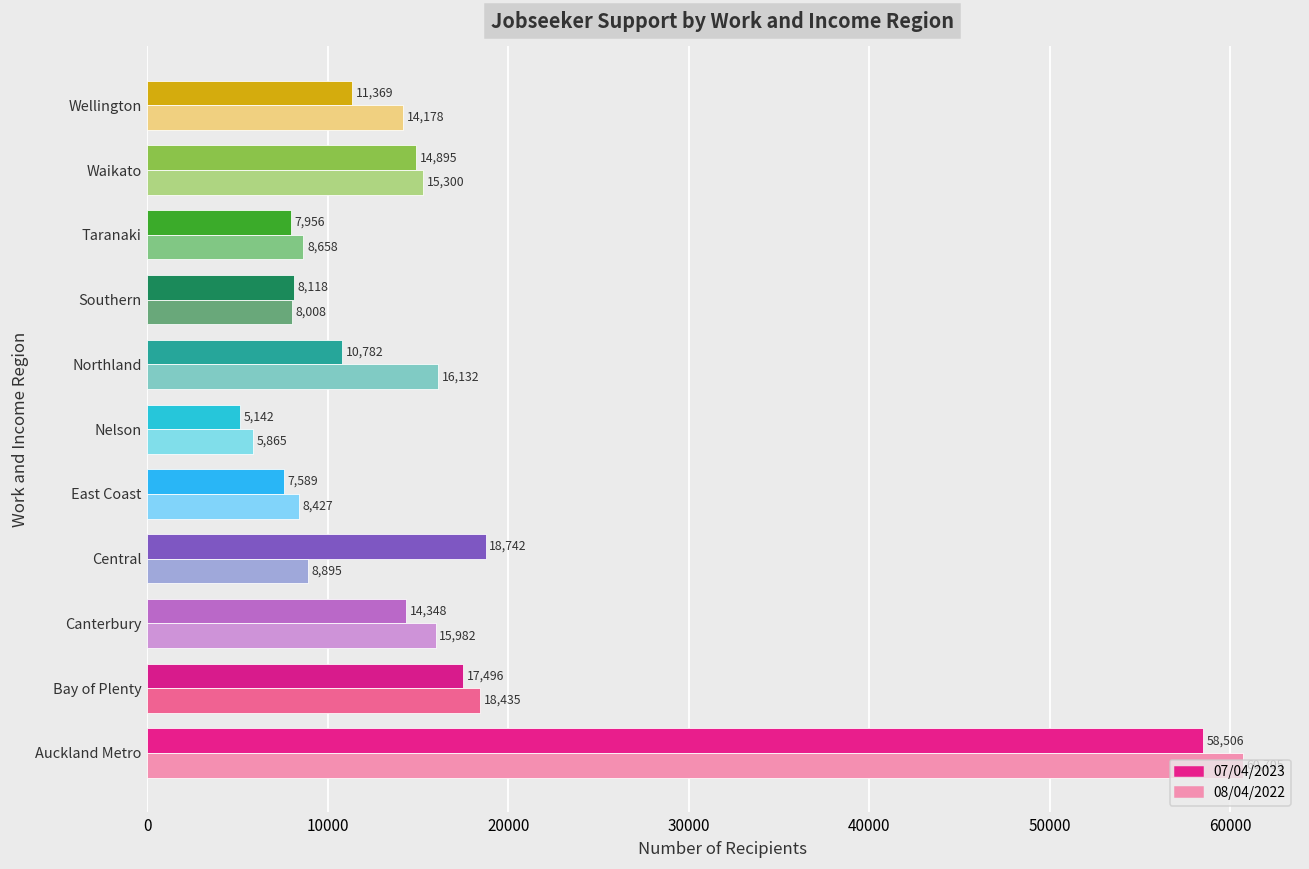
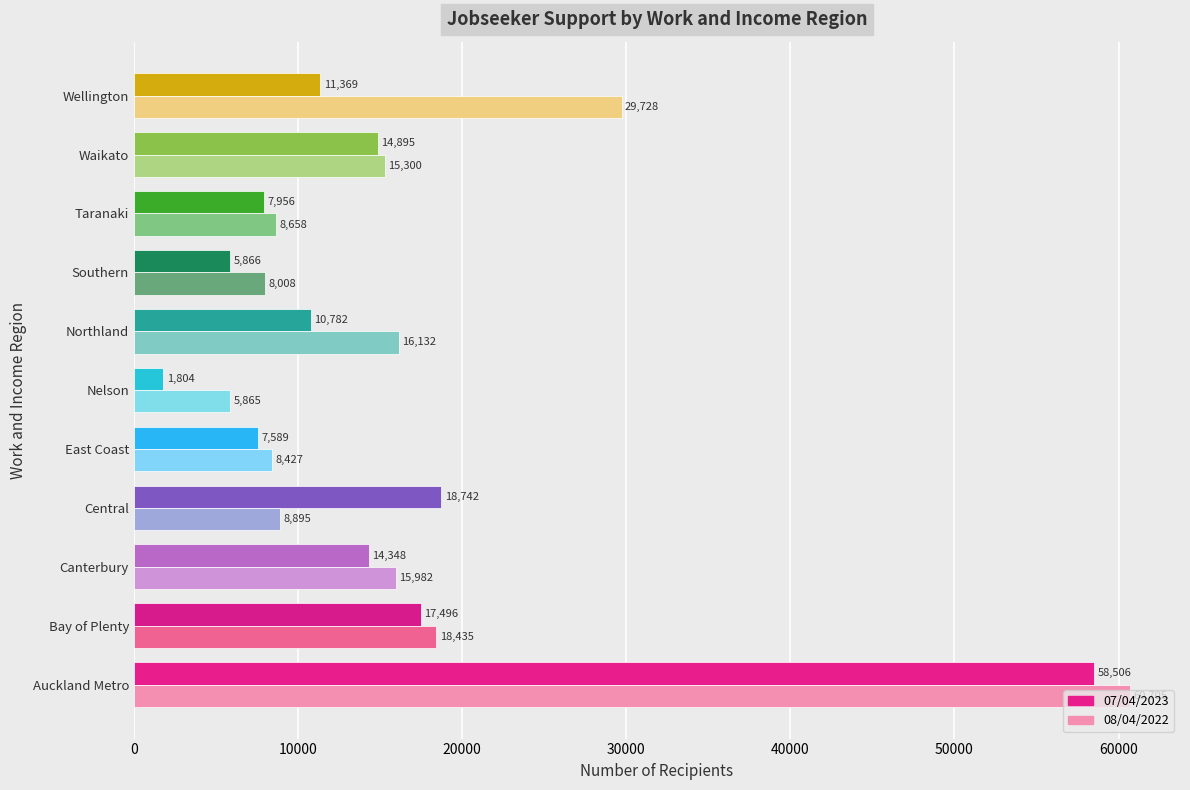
  {
    "07/04/2023": {
      "Wellington": "11,369",
      "Waikato": "14,895",
      "Taranaki": "7,956",
-     "Southern": "8,118",
+     "Southern": "5,866",
      "Northland": "10,782",
-     "Nelson": "5,142",
+     "Nelson": "1,804",
      "East Coast": "7,589",
      "Central": "18,742",
      "Canterbury": "14,348",
      "Bay of Plenty": "17,496",
      "Auckland Metro": "58,506"
    },
    "08/04/2022": {
-     "Wellington": "14,178",
+     "Wellington": "29,728",
      "Waikato": "15,300",
      "Taranaki": "8,658",
      "Southern": "8,008",
      "Northland": "16,132",
      "Nelson": "5,865",
      "East Coast": "8,427",
      "Central": "8,895",
      "Canterbury": "15,982",
      "Bay of Plenty": "18,435"
    }
  }
